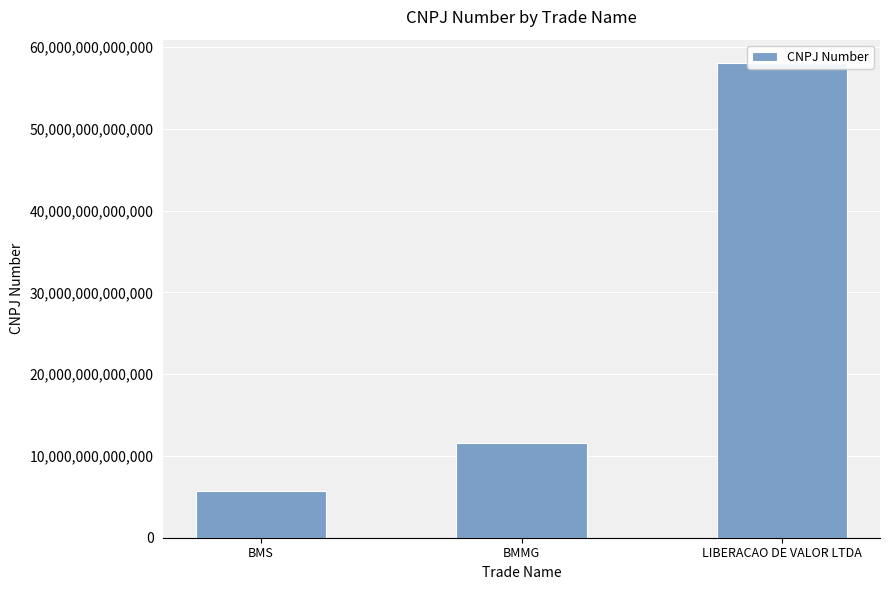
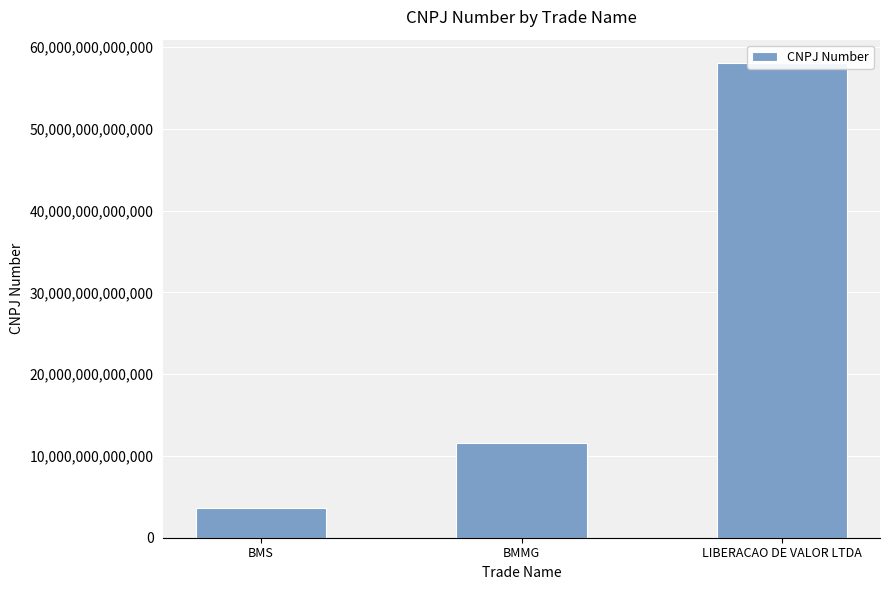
  {
-   "BMS": "6,000,000,000,000",
+   "BMS": "4,000,000,000,000",
    "BMMG": "12,000,000,000,000"
  }
